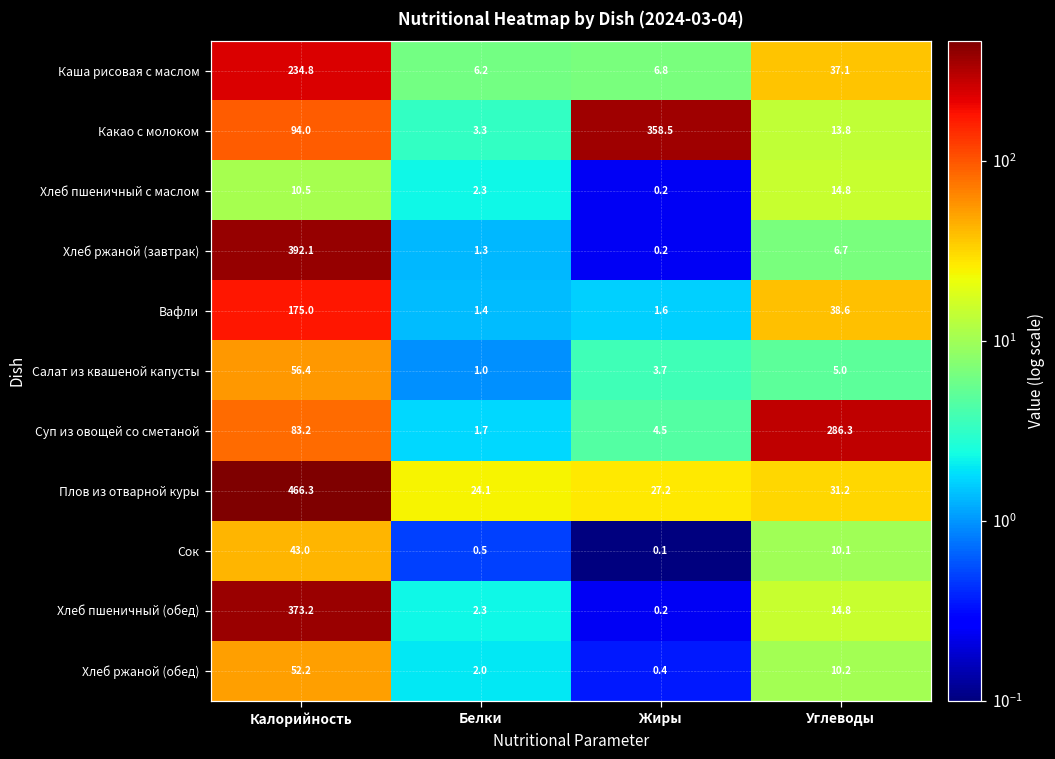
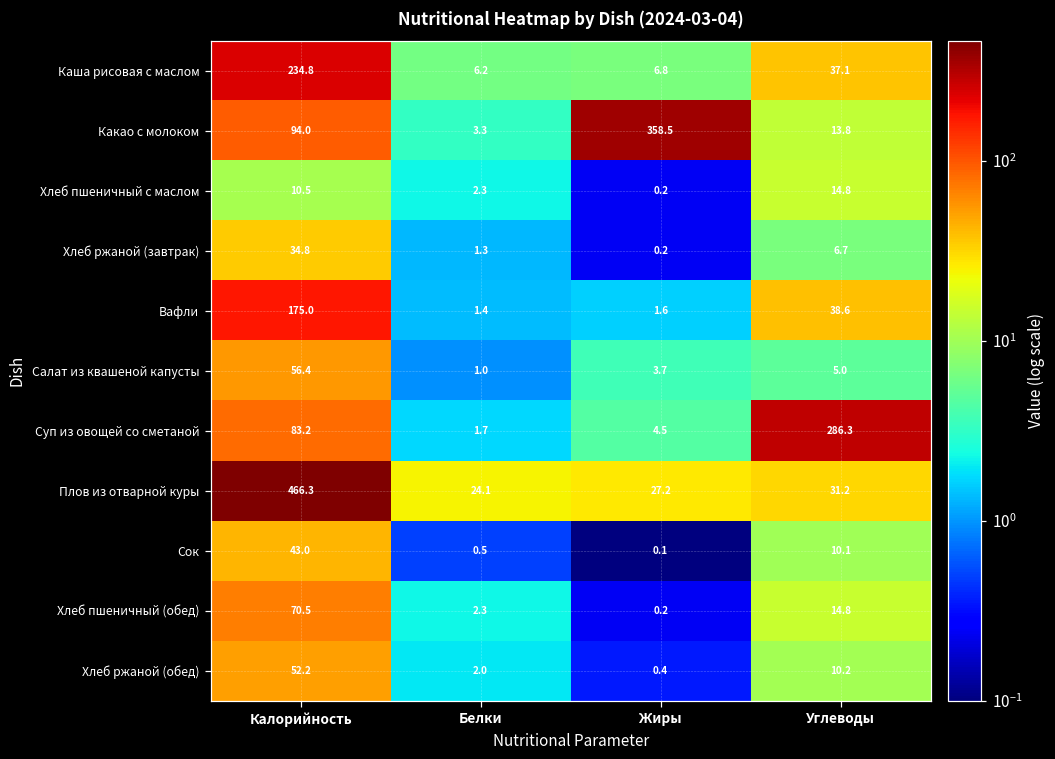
  {
    "Каша рисовая с маслом": {
      "Калорийность": 234.8,
      "Белки": 6.2,
      "Жиры": 6.8,
      "Углеводы": 37.1
    },
    "Какао с молоком": {
      "Калорийность": 94.0,
      "Белки": 3.3,
      "Жиры": 358.5,
      "Углеводы": 13.8
    },
    "Хлеб пшеничный с маслом": {
      "Калорийность": 10.5,
      "Белки": 2.3,
      "Жиры": 0.2,
      "Углеводы": 14.8
    },
    "Хлеб ржаной (завтрак)": {
-     "Калорийность": 392.1,
+     "Калорийность": 34.8,
      "Белки": 1.3,
      "Жиры": 0.2,
      "Углеводы": 6.7
    },
    "Вафли": {
      "Калорийность": 175.0,
      "Белки": 1.4,
      "Жиры": 1.6,
      "Углеводы": 38.6
    },
    "Салат из квашеной капусты": {
      "Калорийность": 56.4,
      "Белки": 1.0,
      "Жиры": 3.7,
      "Углеводы": 5.0
    },
    "Суп из овощей со сметаной": {
      "Калорийность": 83.2,
      "Белки": 1.7,
      "Жиры": 4.5,
      "Углеводы": 286.3
    },
    "Плов из отварной куры": {
      "Калорийность": 466.3,
      "Белки": 24.1,
      "Жиры": 27.2,
      "Углеводы": 31.2
    },
    "Сок": {
      "Калорийность": 43.0,
      "Белки": 0.5,
      "Жиры": 0.1,
      "Углеводы": 10.1
    },
    "Хлеб пшеничный (обед)": {
-     "Калорийность": 373.2,
+     "Калорийность": 70.5,
      "Белки": 2.3,
      "Жиры": 0.2,
      "Углеводы": 14.8
    },
    "Хлеб ржаной (обед)": {
      "Калорийность": 52.2,
      "Белки": 2.0,
      "Жиры": 0.4,
      "Углеводы": 10.2
    }
  }
